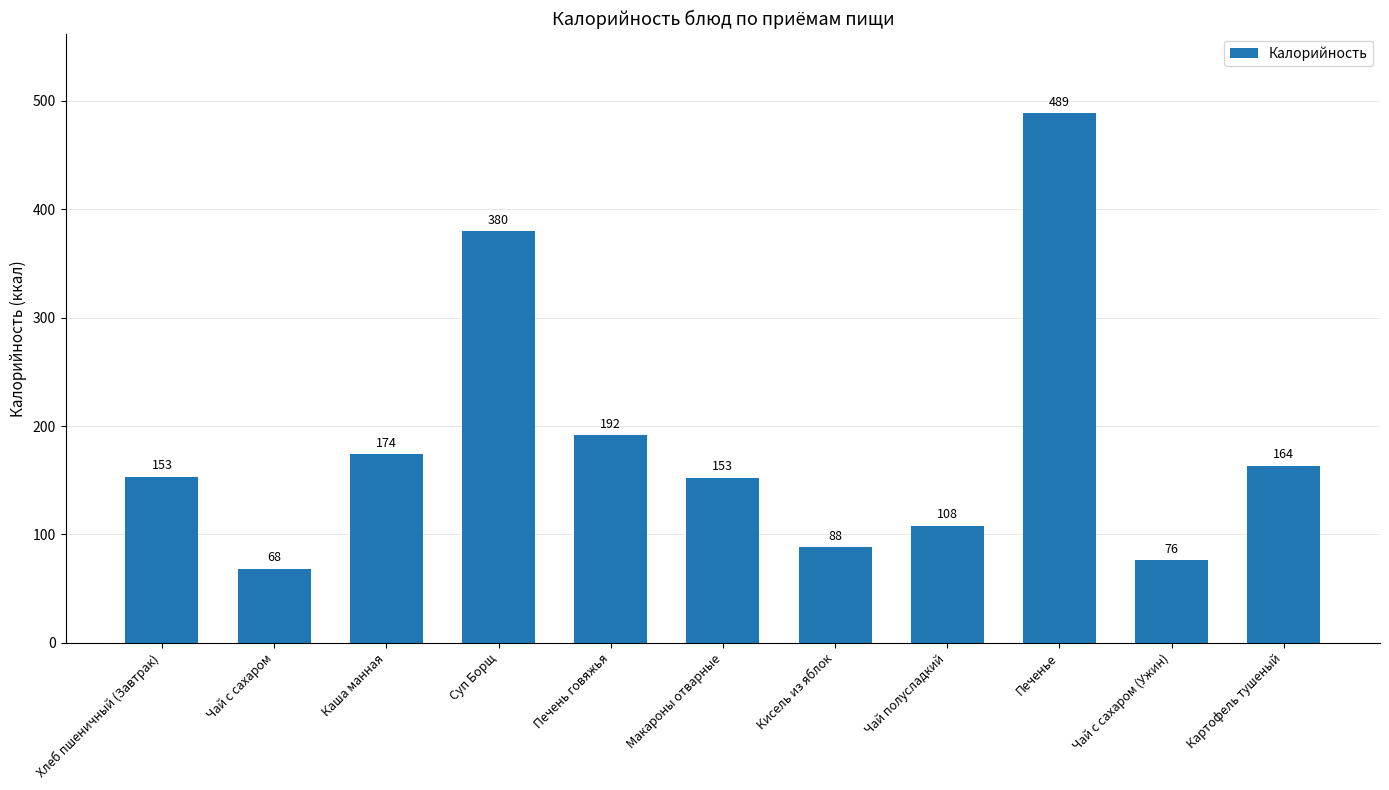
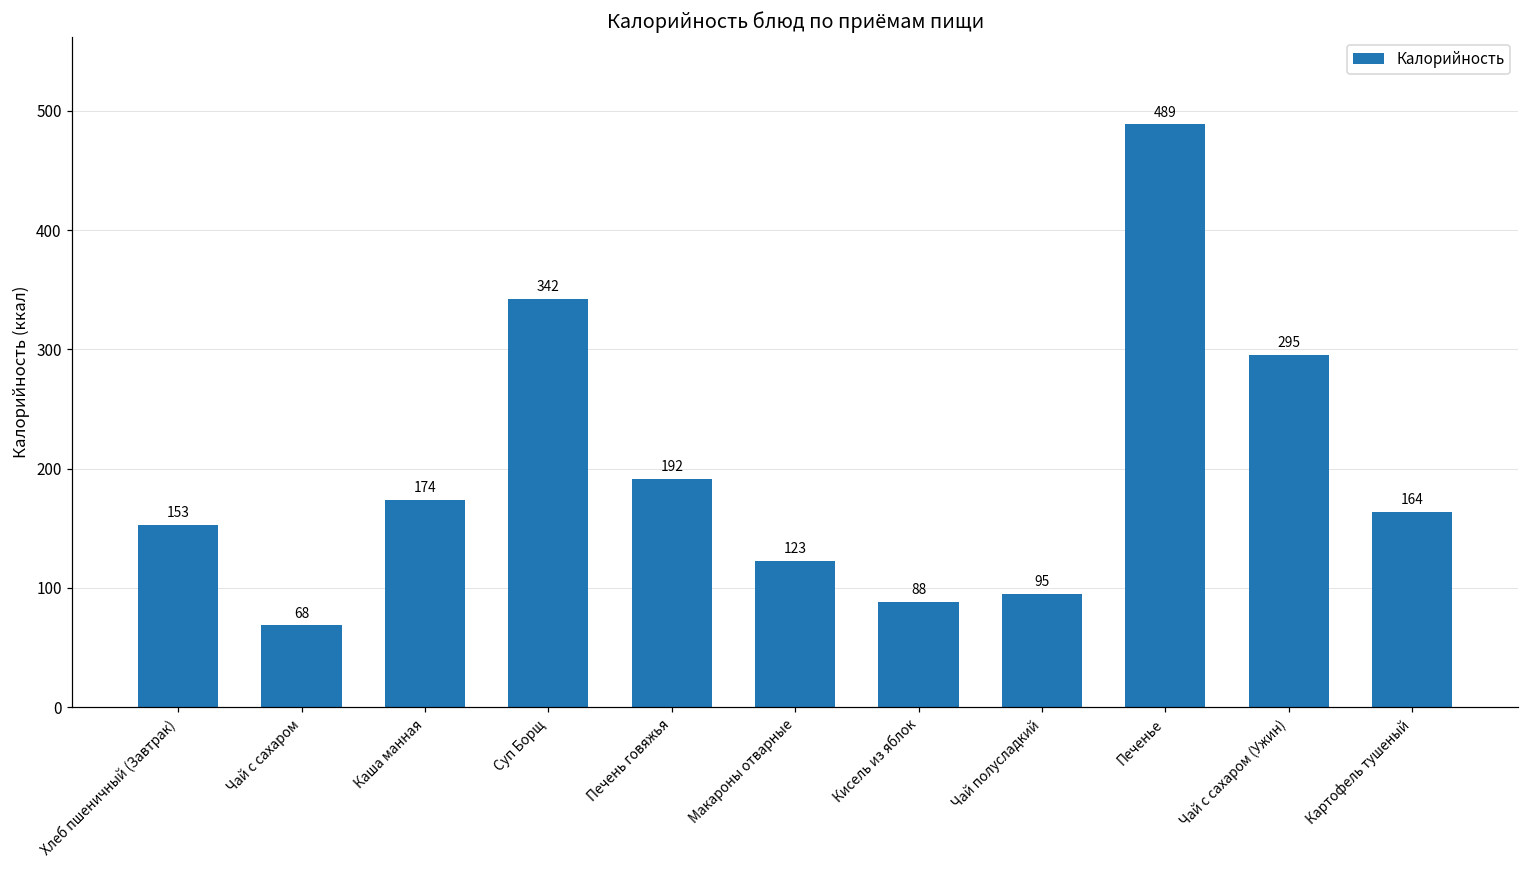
  {
    "Хлеб пшеничный (Завтрак)": 153,
    "Чай с сахаром": 68,
    "Каша манная": 174,
-   "Суп Борщ": 380,
+   "Суп Борщ": 342,
    "Печень говяжья": 192,
-   "Макароны отварные": 153,
+   "Макароны отварные": 123,
    "Кисель из яблок": 88,
-   "Чай полусладкий": 108,
+   "Чай полусладкий": 95,
    "Печенье": 489,
-   "Чай с сахаром (Ужин)": 76,
+   "Чай с сахаром (Ужин)": 295,
    "Картофель тушеный": 164
  }
